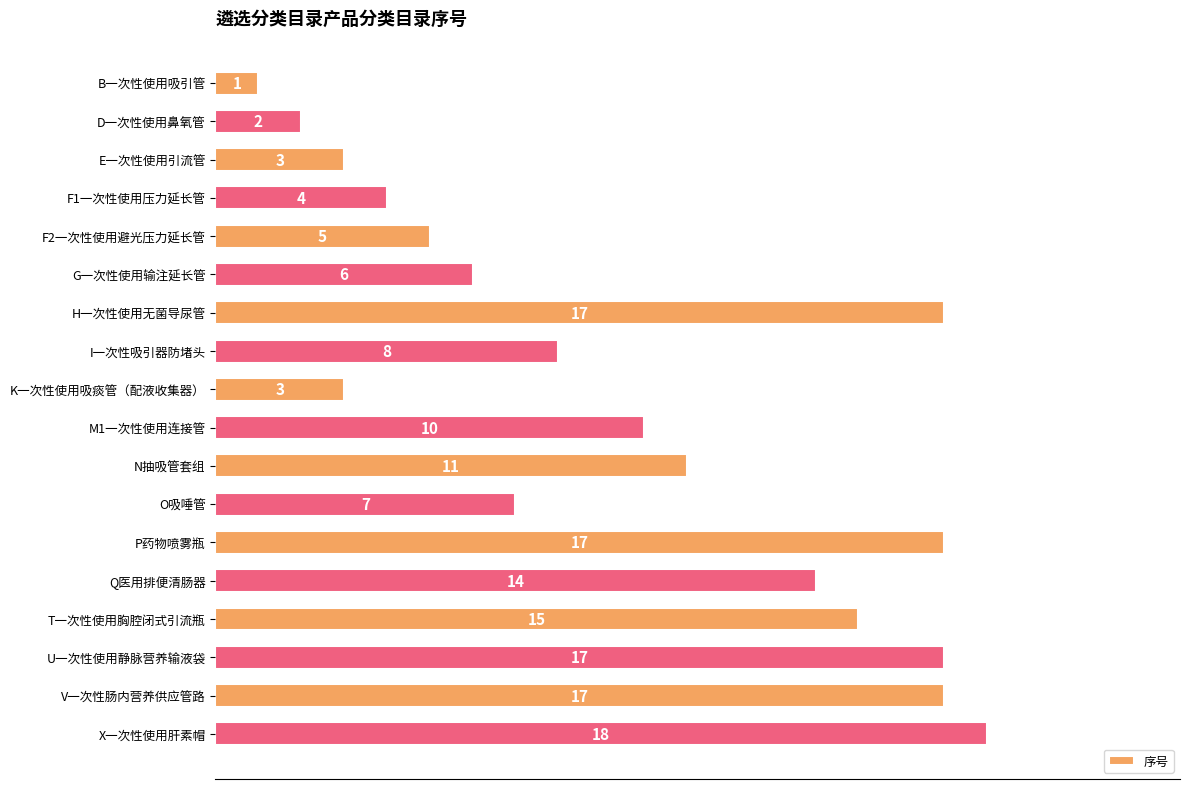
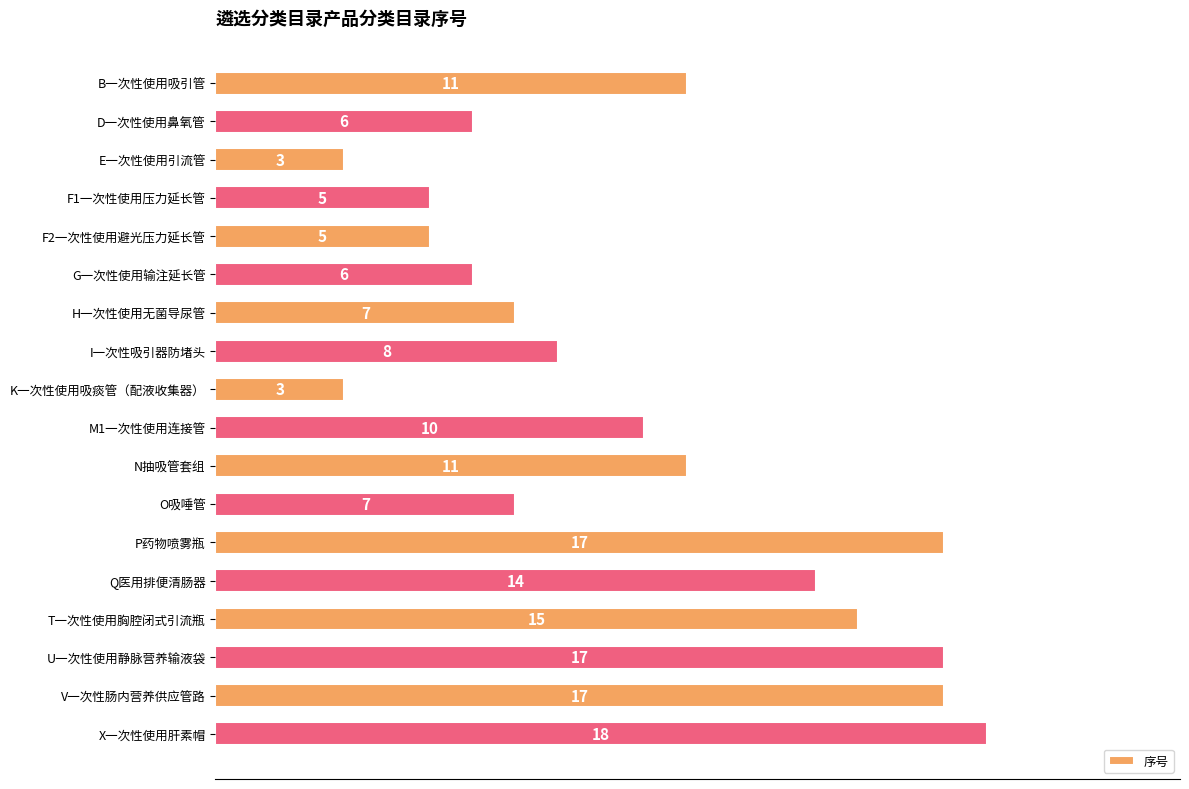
  {
-   "B一次性使用吸引管": 1,
-   "D一次性使用鼻氧管": 2,
+   "B一次性使用吸引管": 11,
+   "D一次性使用鼻氧管": 6,
    "E一次性使用引流管": 3,
-   "F1一次性使用压力延长管": 4,
+   "F1一次性使用压力延长管": 5,
    "F2一次性使用避光压力延长管": 5,
    "G一次性使用输注延长管": 6,
-   "H一次性使用无菌导尿管": 17,
+   "H一次性使用无菌导尿管": 7,
    "I一次性吸引器防堵头": 8,
    "K一次性使用吸痰管（配液收集器）": 3,
    "M1一次性使用连接管": 10,
    "N抽吸管套组": 11,
    "O吸唾管": 7,
    "P药物喷雾瓶": 17,
    "Q医用排便清肠器": 14,
    "T一次性使用胸腔闭式引流瓶": 15,
    "U一次性使用静脉营养输液袋": 17,
    "V一次性肠内营养供应管路": 17,
    "X一次性使用肝素帽": 18
  }
